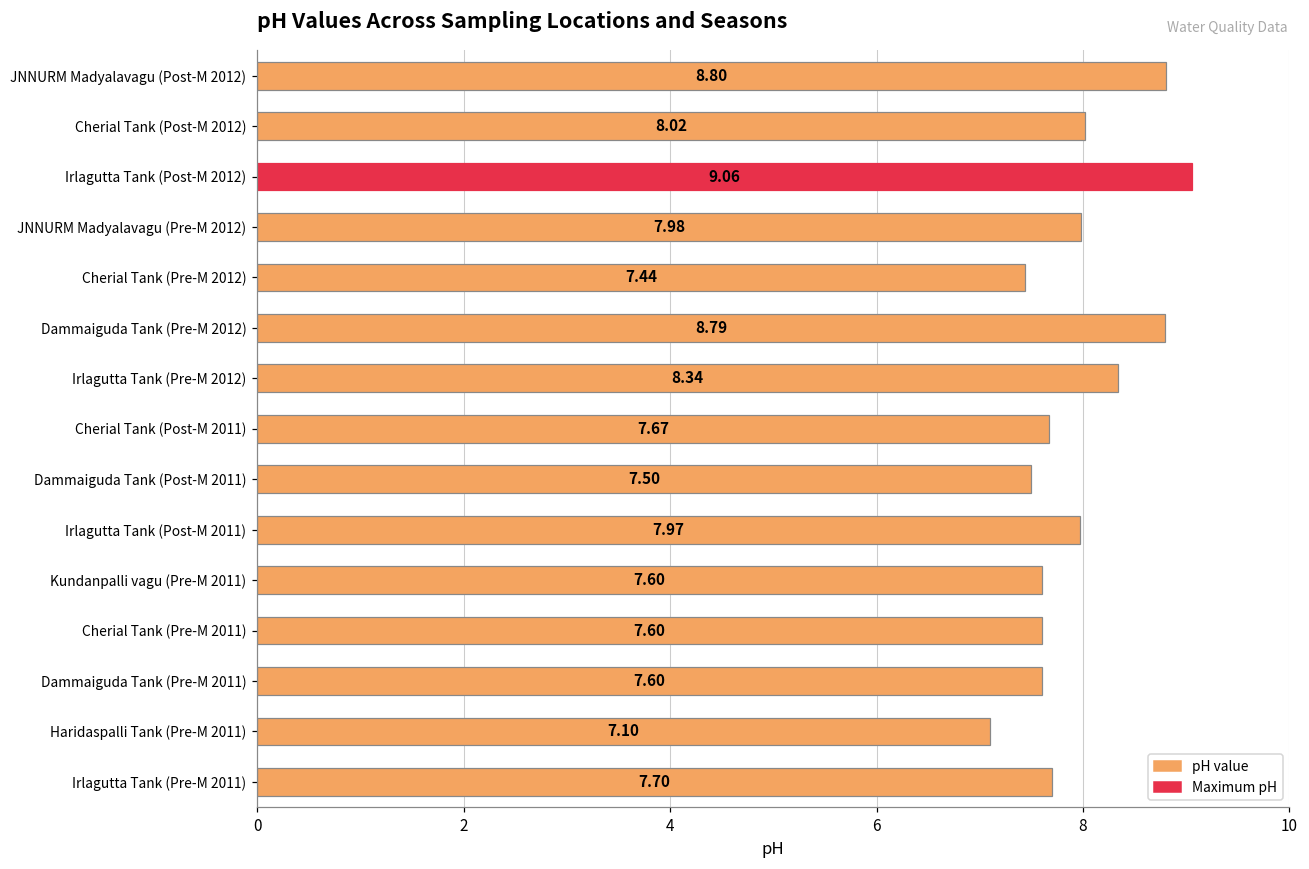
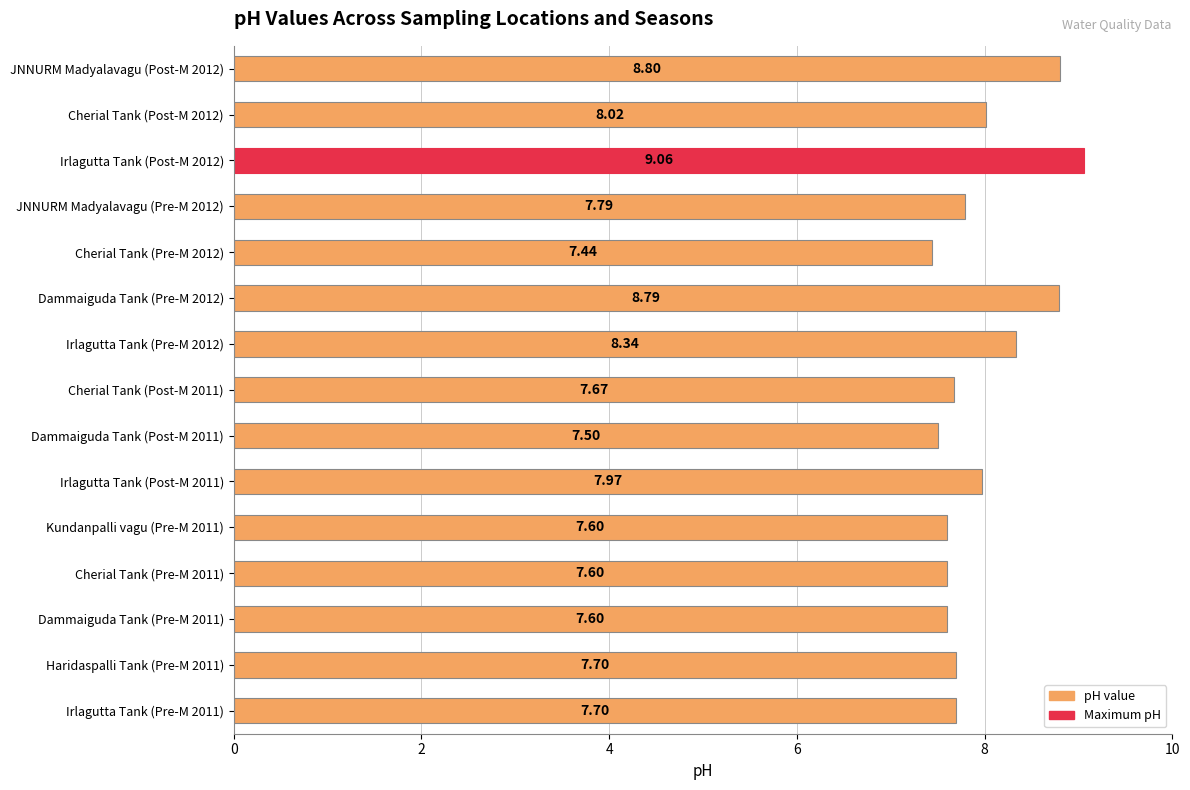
  {
    "JNNURM Madyalavagu (Post-M 2012)": 8.80,
    "Cherial Tank (Post-M 2012)": 8.02,
    "Irlagutta Tank (Post-M 2012)": 9.06,
-   "JNNURM Madyalavagu (Pre-M 2012)": 7.98,
+   "JNNURM Madyalavagu (Pre-M 2012)": 7.79,
    "Cherial Tank (Pre-M 2012)": 7.44,
    "Dammaiguda Tank (Pre-M 2012)": 8.79,
    "Irlagutta Tank (Pre-M 2012)": 8.34,
    "Cherial Tank (Post-M 2011)": 7.67,
    "Dammaiguda Tank (Post-M 2011)": 7.50,
    "Irlagutta Tank (Post-M 2011)": 7.97,
    "Kundanpalli vagu (Pre-M 2011)": 7.60,
    "Cherial Tank (Pre-M 2011)": 7.60,
    "Dammaiguda Tank (Pre-M 2011)": 7.60,
-   "Haridaspalli Tank (Pre-M 2011)": 7.10,
+   "Haridaspalli Tank (Pre-M 2011)": 7.70,
    "Irlagutta Tank (Pre-M 2011)": 7.70
  }
